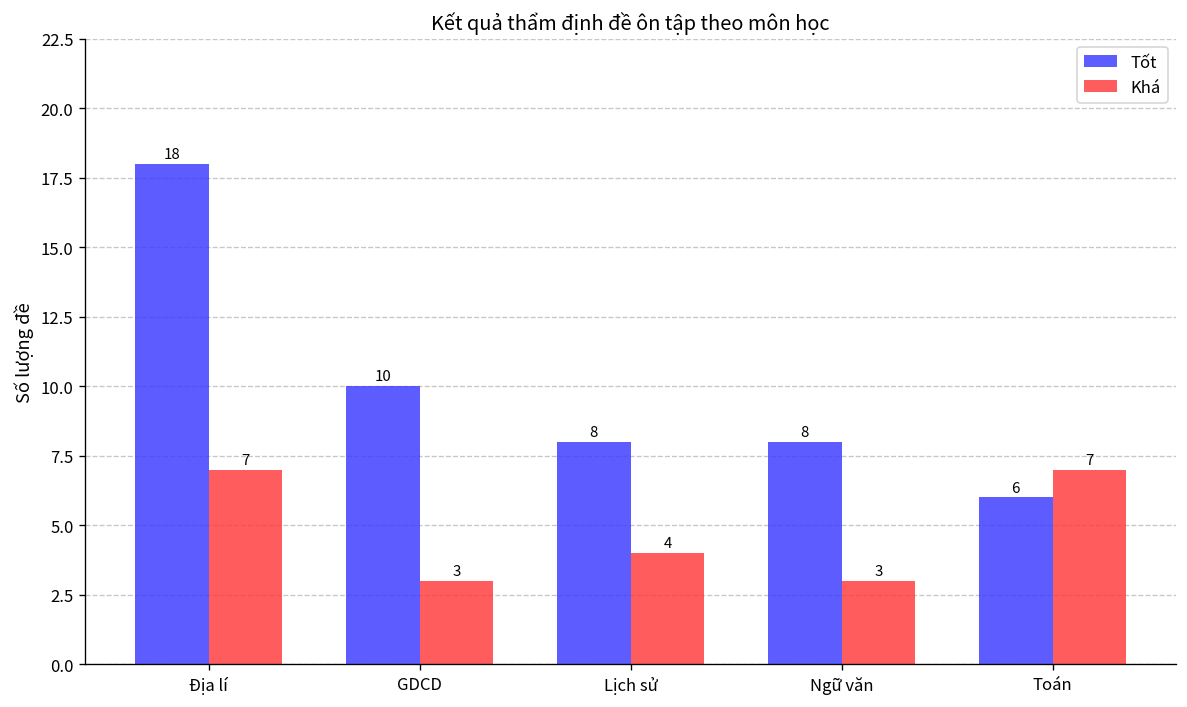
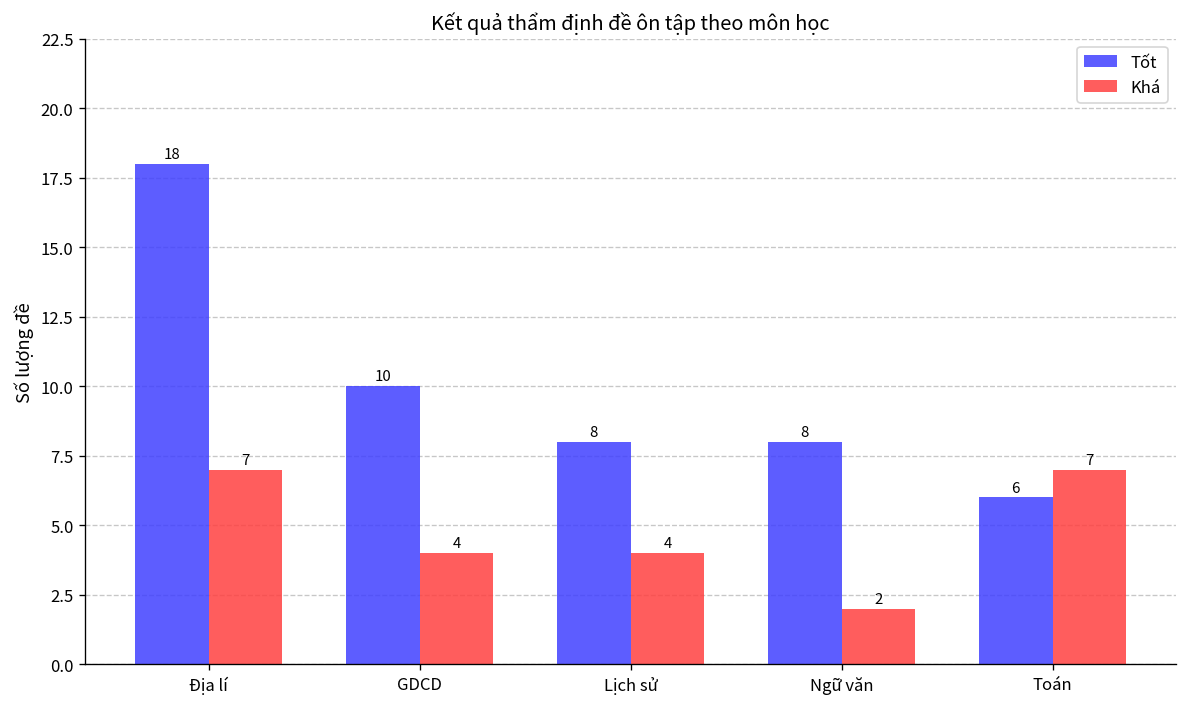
  {
    "Tốt": {
      "Địa lí": 18,
      "GDCD": 10,
      "Lịch sử": 8,
      "Ngữ văn": 8,
      "Toán": 6
    },
    "Khá": {
      "Địa lí": 7,
-     "GDCD": 3,
+     "GDCD": 4,
      "Lịch sử": 4,
-     "Ngữ văn": 3,
+     "Ngữ văn": 2,
      "Toán": 7
    }
  }
